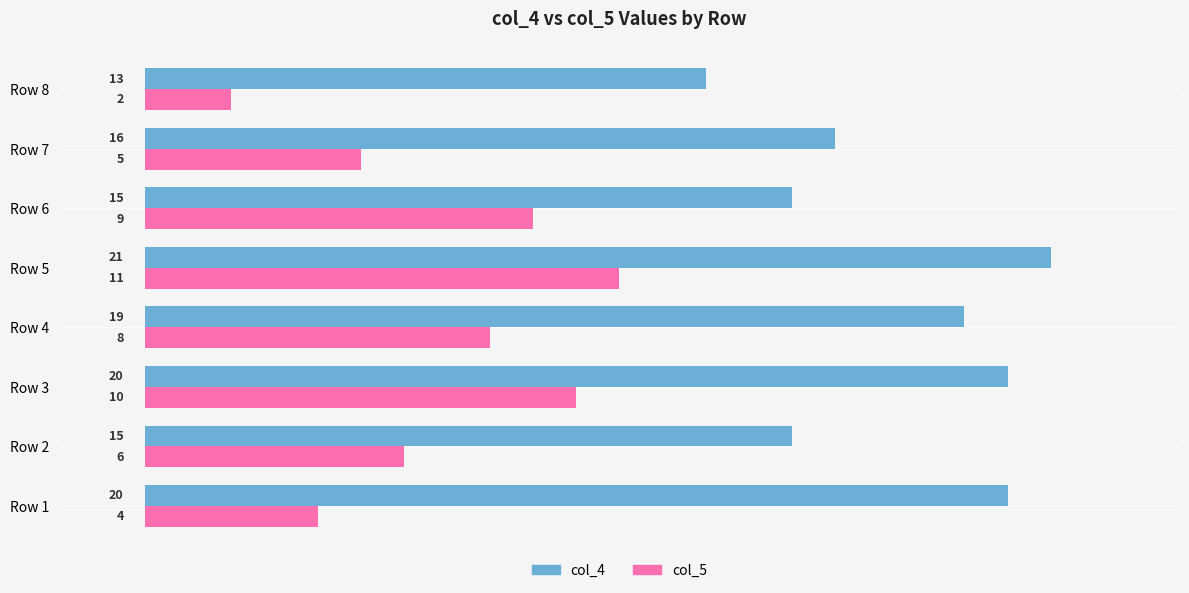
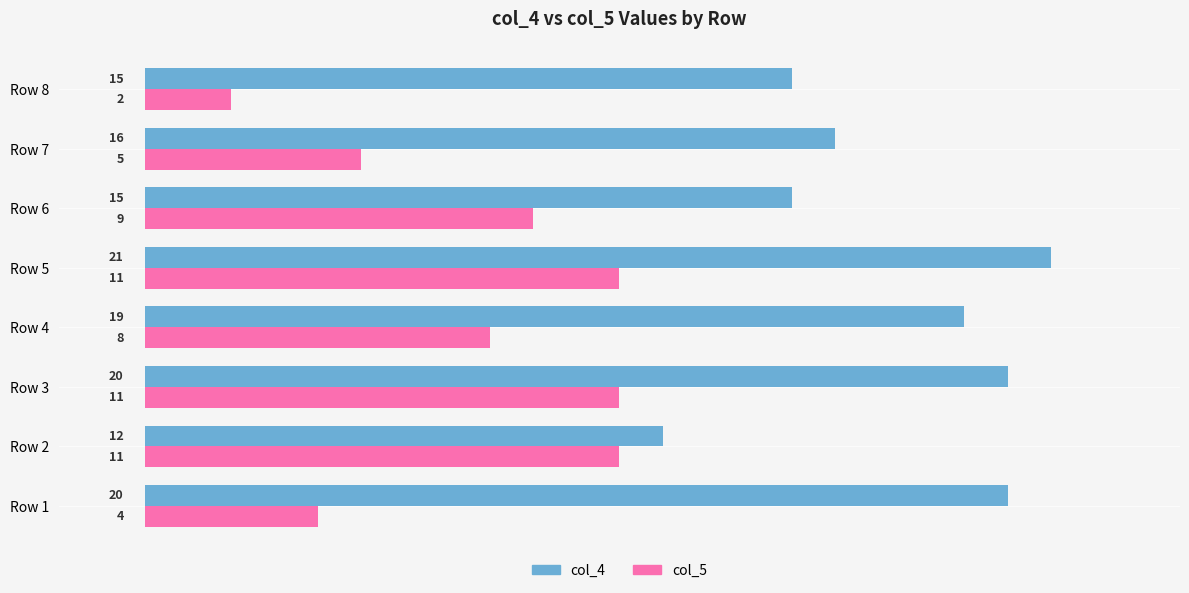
  {
    "col_4": {
-     "Row 8": 13,
-     "Row 2": 15
+     "Row 8": 15,
+     "Row 2": 12
    },
    "col_5": {
-     "Row 3": 10,
-     "Row 2": 6
+     "Row 3": 11,
+     "Row 2": 11
    }
  }
